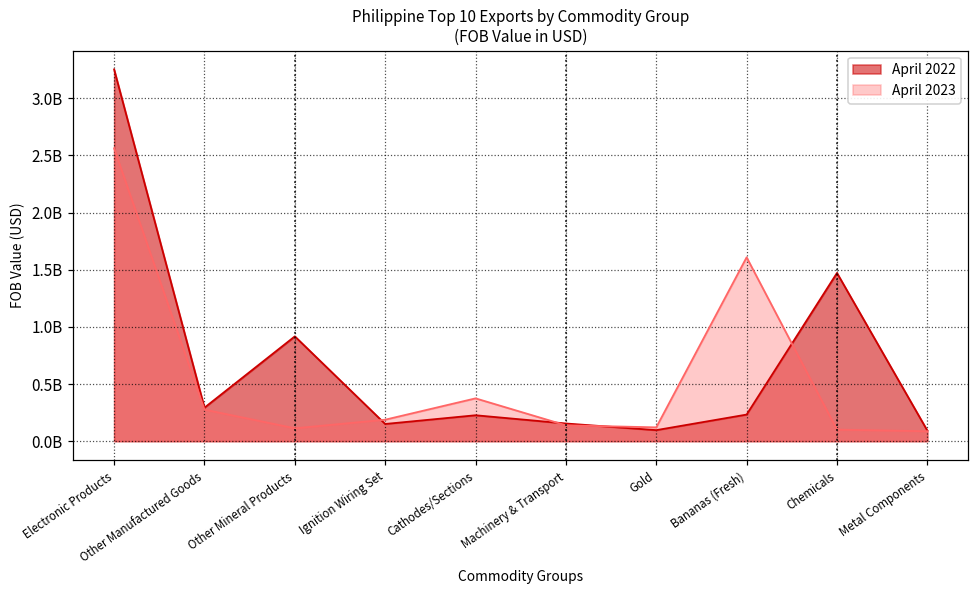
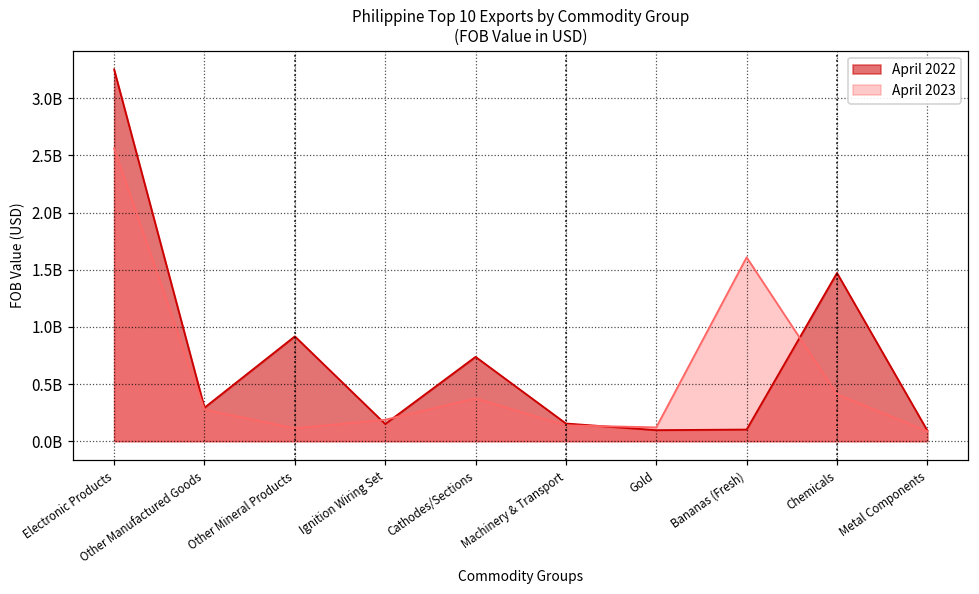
  {
    "April 2022": {
      "Electronic Products": 3250000000,
      "Other Mineral Products": 920000000,
      "Ignition Wiring Set": 150000000,
-     "Cathodes/Sections": 230000000,
-     "Bananas (Fresh)": 230000000,
+     "Cathodes/Sections": 740000000,
+     "Bananas (Fresh)": 100000000,
      "Chemicals": 1470000000
    },
    "April 2023": {
      "Electronic Products": 2560000000,
      "Other Mineral Products": 110000000,
      "Ignition Wiring Set": 190000000,
      "Cathodes/Sections": 370000000,
      "Bananas (Fresh)": 1610000000,
-     "Chemicals": 100000000
+     "Chemicals": 410000000
    }
  }
